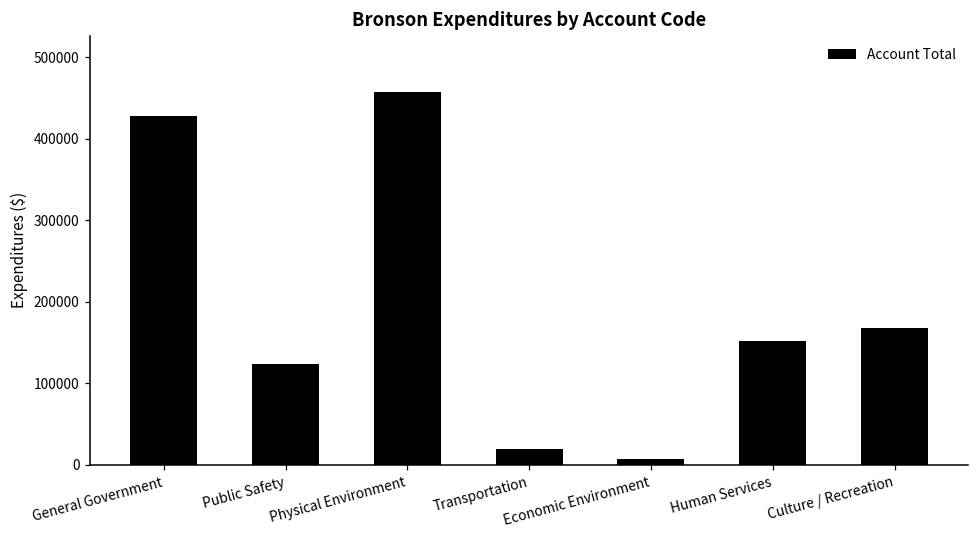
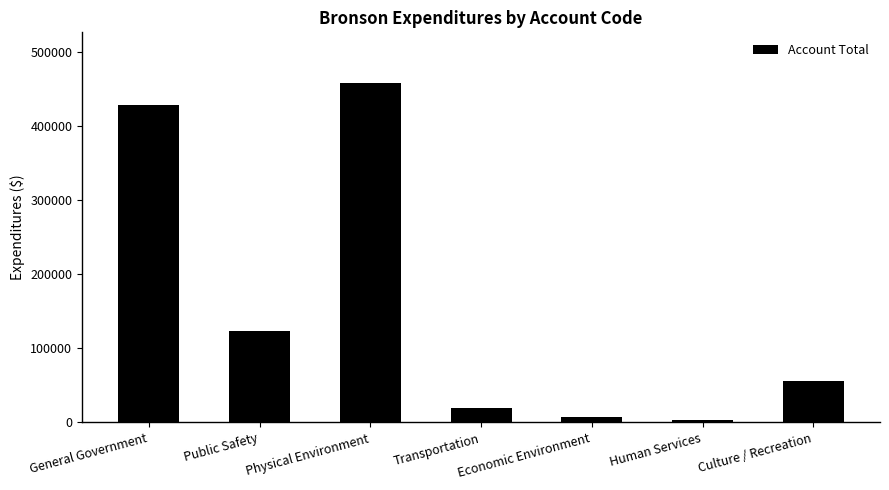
  {
    "General Government": 430000,
    "Public Safety": 120000,
    "Physical Environment": 460000,
    "Transportation": 20000,
    "Economic Environment": 10000,
-   "Human Services": 150000,
-   "Culture / Recreation": 170000
+   "Human Services": 0,
+   "Culture / Recreation": 60000
  }
